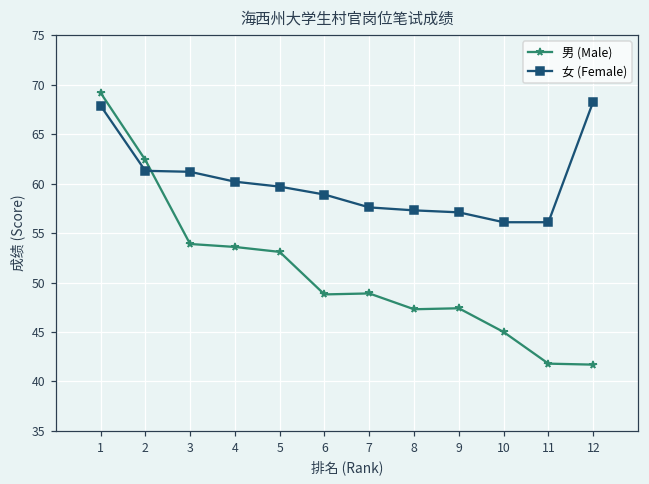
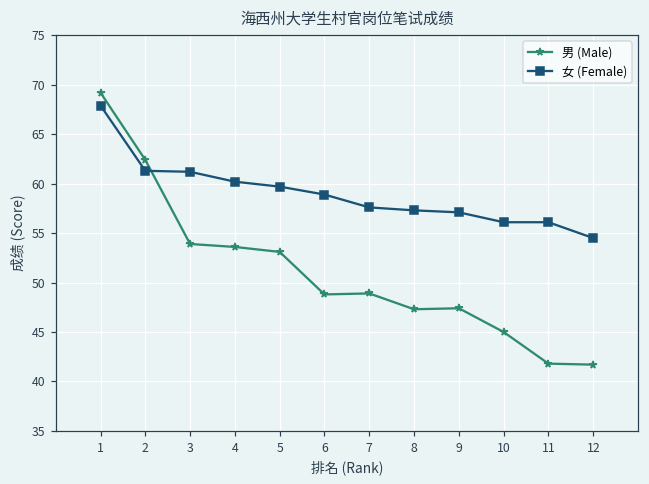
  {
    "男 (Male)": {
      "1": 69,
      "2": 62,
      "3": 54,
      "4": 54,
      "5": 53,
      "6": 49,
      "7": 49,
      "8": 47,
      "9": 47,
      "10": 45,
      "11": 42,
      "12": 42
    },
    "女 (Female)": {
      "1": 68,
      "2": 61,
      "3": 61,
      "4": 60,
      "5": 60,
      "6": 59,
      "7": 58,
      "8": 57,
      "9": 57,
      "10": 56,
      "11": 56,
-     "12": 68
+     "12": 55
    }
  }
